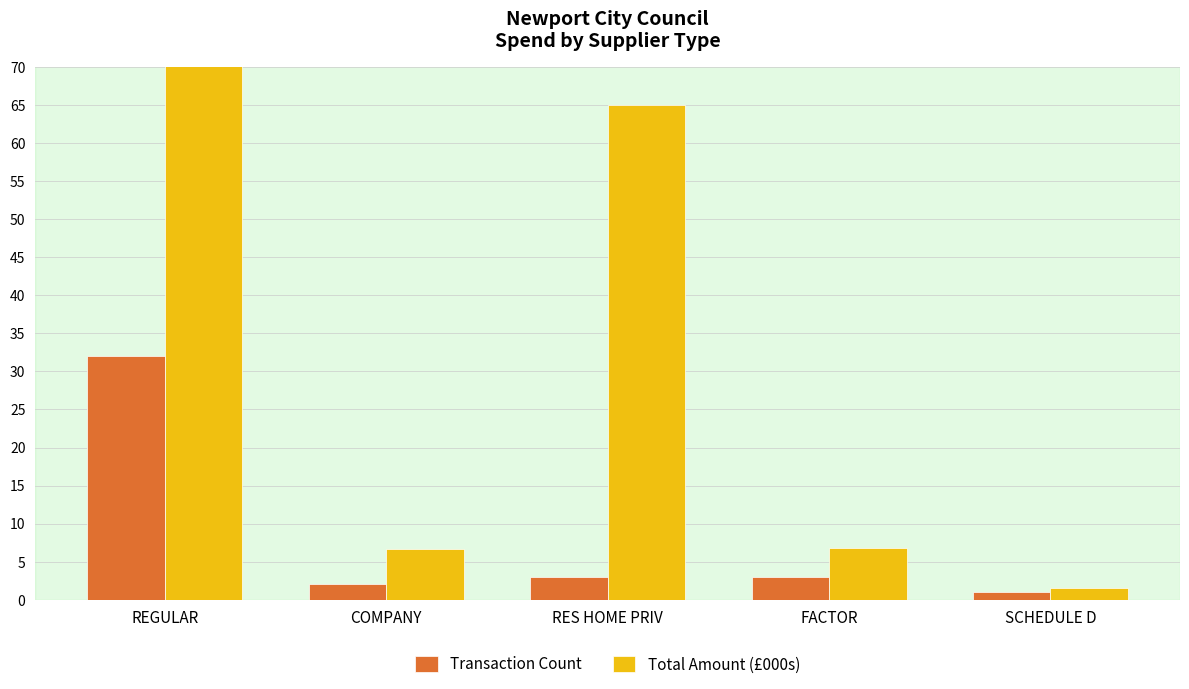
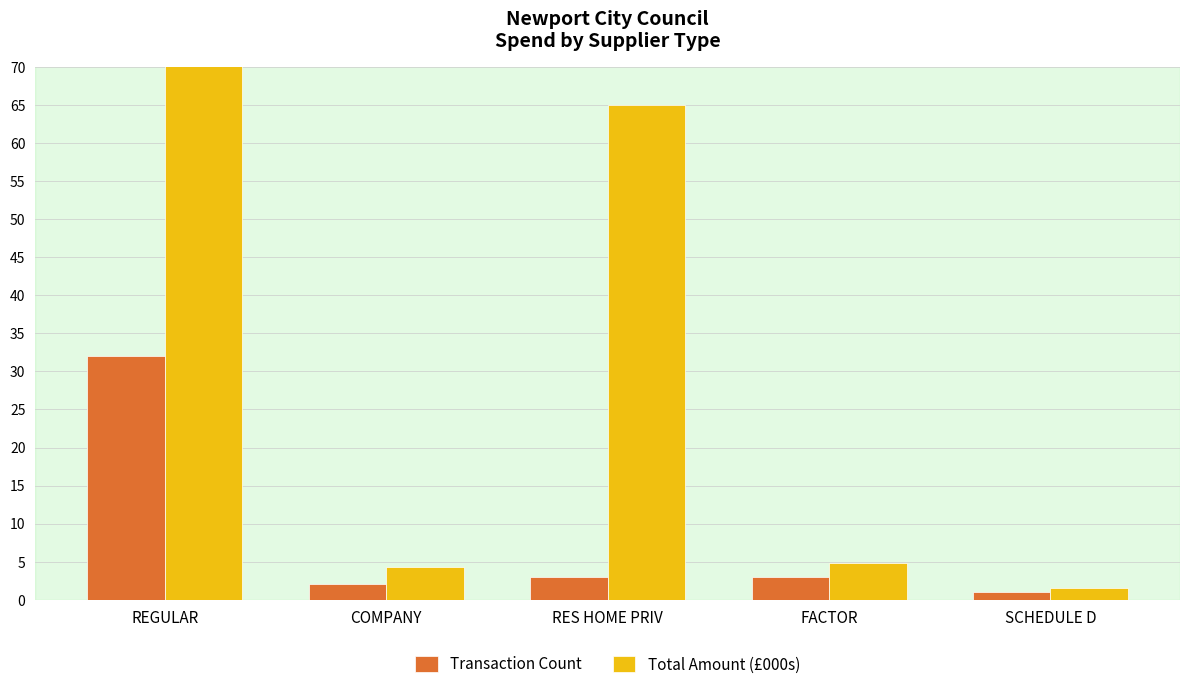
  {
    "Transaction Count": {
      "REGULAR": 32,
      "COMPANY": 2,
      "RES HOME PRIV": 3,
      "FACTOR": 3,
      "SCHEDULE D": 1
    },
    "Total Amount (£000s)": {
-     "COMPANY": 7,
+     "COMPANY": 4,
      "RES HOME PRIV": 65,
-     "FACTOR": 7,
+     "FACTOR": 5,
      "SCHEDULE D": 2
    }
  }
